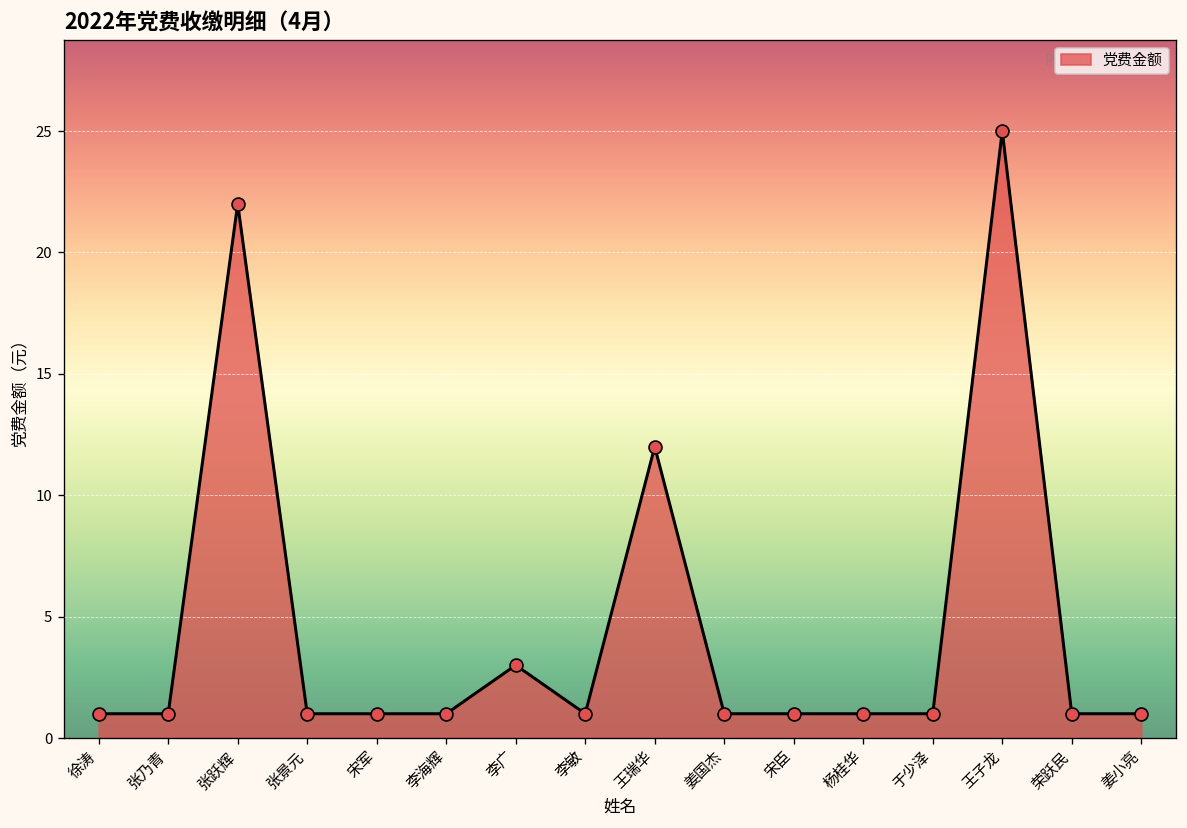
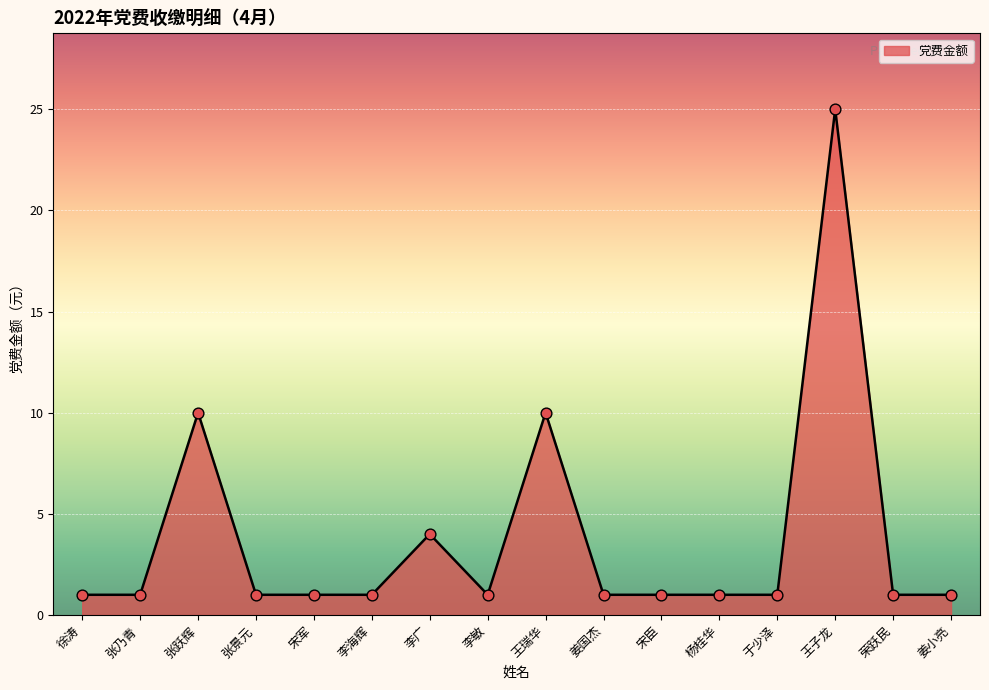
  {
    "徐涛": 1,
    "张乃青": 1,
-   "张跃辉": 22,
+   "张跃辉": 10,
    "张景元": 1,
    "宋军": 1,
    "李海辉": 1,
-   "李广": 3,
+   "李广": 4,
    "李敏": 1,
-   "王瑞华": 12,
+   "王瑞华": 10,
    "姜国杰": 1,
    "宋臣": 1,
    "杨桂华": 1,
    "于少泽": 1,
    "王子龙": 25,
    "荣跃民": 1,
    "姜小亮": 1
  }
